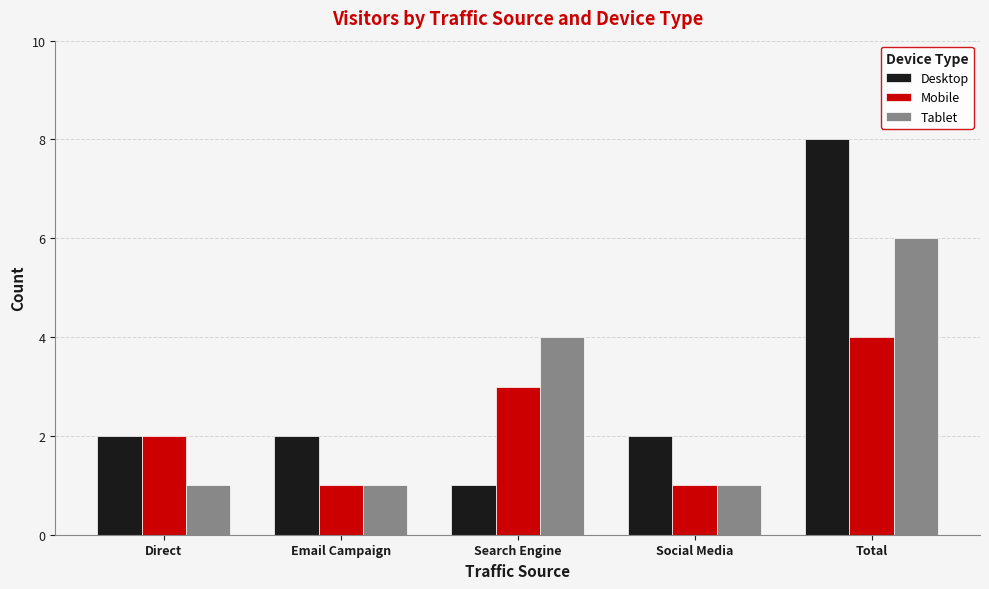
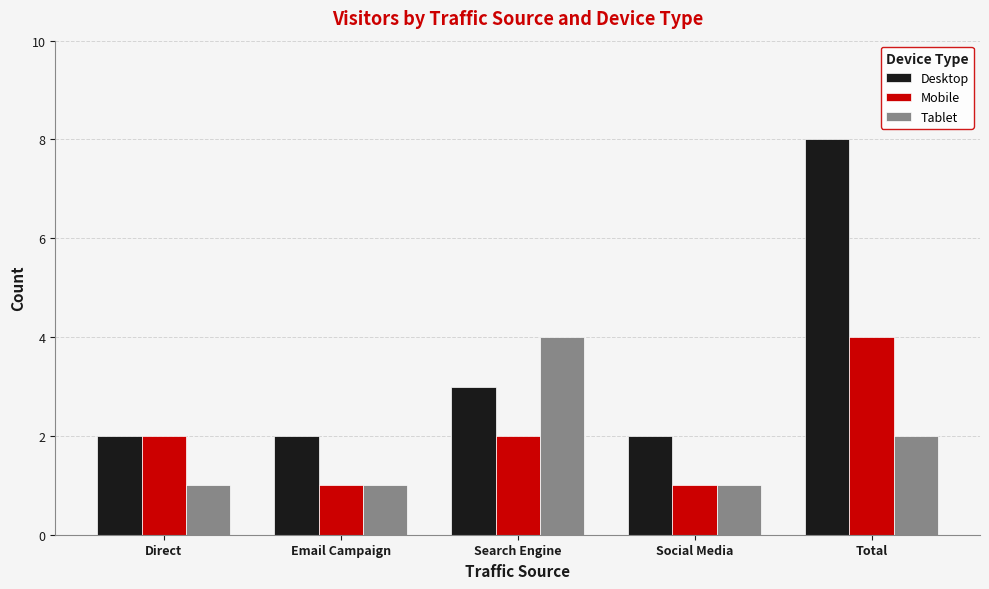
  {
    "Desktop": {
      "Direct": 2,
      "Email Campaign": 2,
-     "Search Engine": 1,
+     "Search Engine": 3,
      "Social Media": 2,
      "Total": 8
    },
    "Mobile": {
      "Direct": 2,
      "Email Campaign": 1,
-     "Search Engine": 3,
+     "Search Engine": 2,
      "Social Media": 1,
      "Total": 4
    },
    "Tablet": {
      "Direct": 1,
      "Email Campaign": 1,
      "Search Engine": 4,
      "Social Media": 1,
-     "Total": 6
+     "Total": 2
    }
  }
